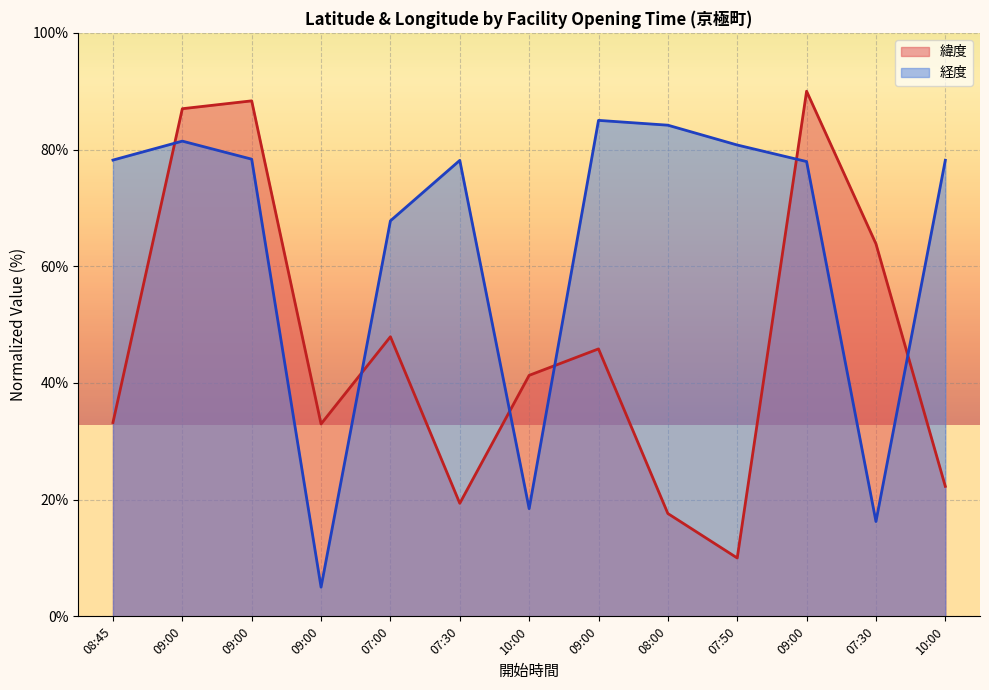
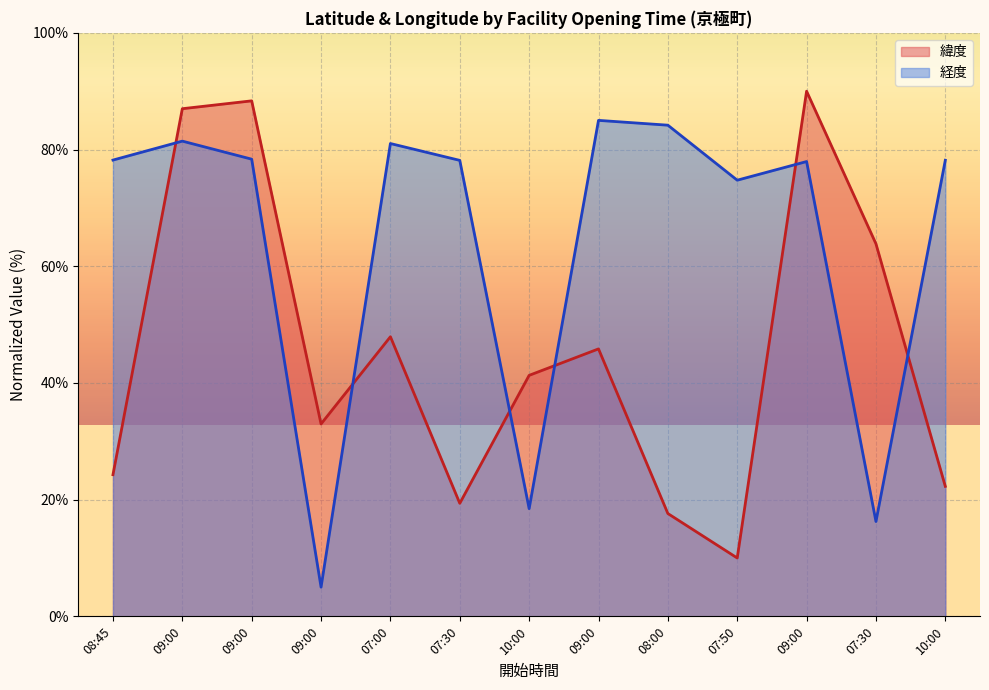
  {
    "緯度": {
-     "08:45": "33%",
+     "08:45": "24%",
      "07:00": "48%",
      "08:00": "18%",
      "07:50": "10%"
    },
    "経度": {
      "08:45": "78%",
-     "07:00": "68%",
+     "07:00": "81%",
      "08:00": "84%",
-     "07:50": "81%"
+     "07:50": "75%"
    }
  }
